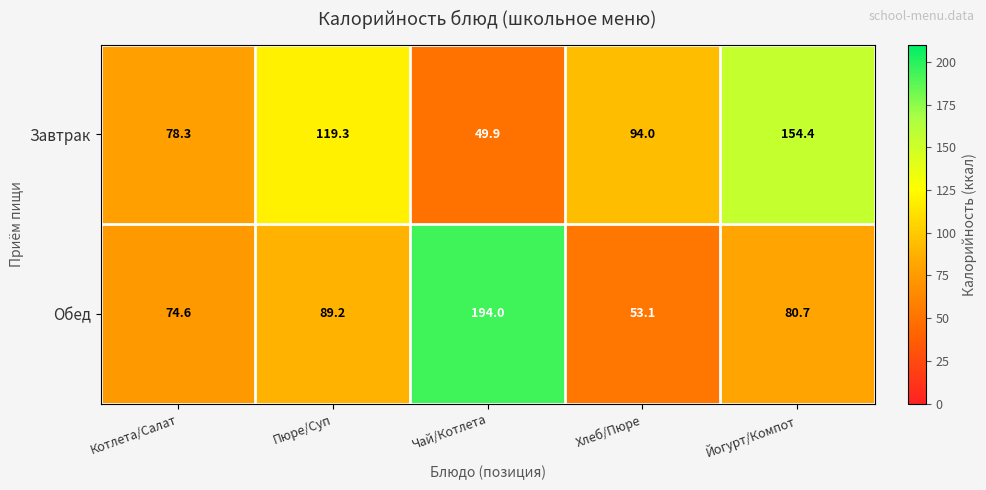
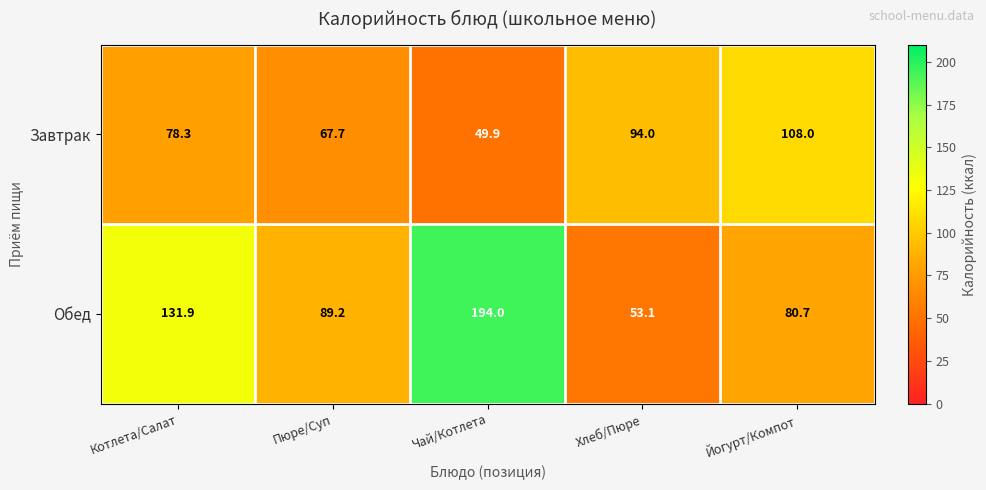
  {
    "Завтрак": {
      "Котлета/Салат": 78.3,
-     "Пюре/Суп": 119.3,
+     "Пюре/Суп": 67.7,
      "Чай/Котлета": 49.9,
      "Хлеб/Пюре": 94.0,
-     "Йогурт/Компот": 154.4
+     "Йогурт/Компот": 108.0
    },
    "Обед": {
-     "Котлета/Салат": 74.6,
+     "Котлета/Салат": 131.9,
      "Пюре/Суп": 89.2,
      "Чай/Котлета": 194.0,
      "Хлеб/Пюре": 53.1,
      "Йогурт/Компот": 80.7
    }
  }
